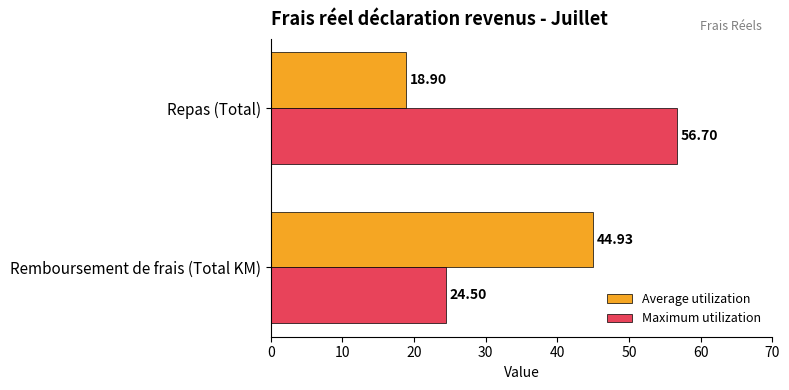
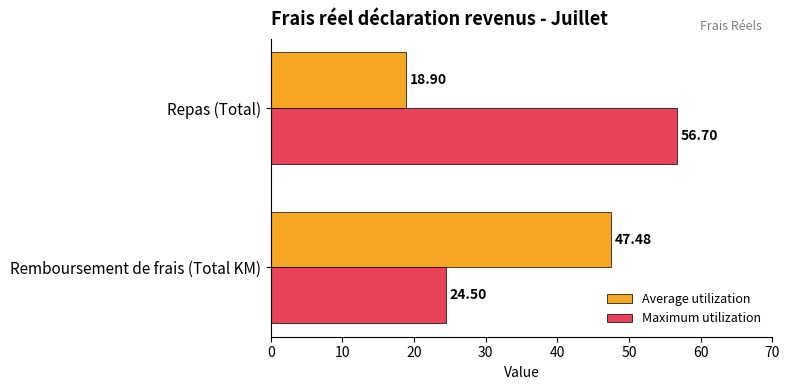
  {
    "Average utilization": {
      "Repas (Total)": 18.90,
-     "Remboursement de frais (Total KM)": 44.93
+     "Remboursement de frais (Total KM)": 47.48
    },
    "Maximum utilization": {
      "Repas (Total)": 56.70,
      "Remboursement de frais (Total KM)": 24.50
    }
  }
